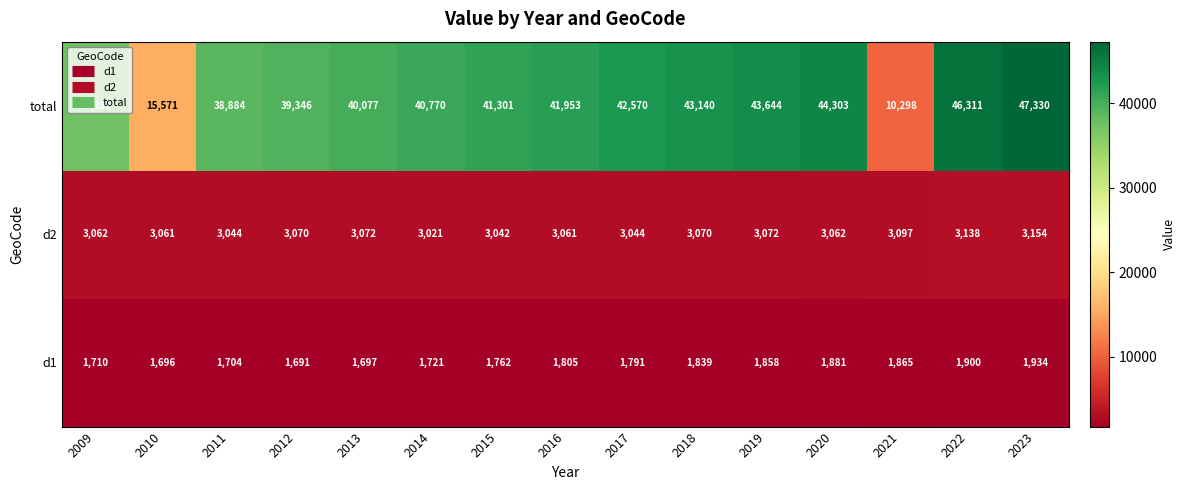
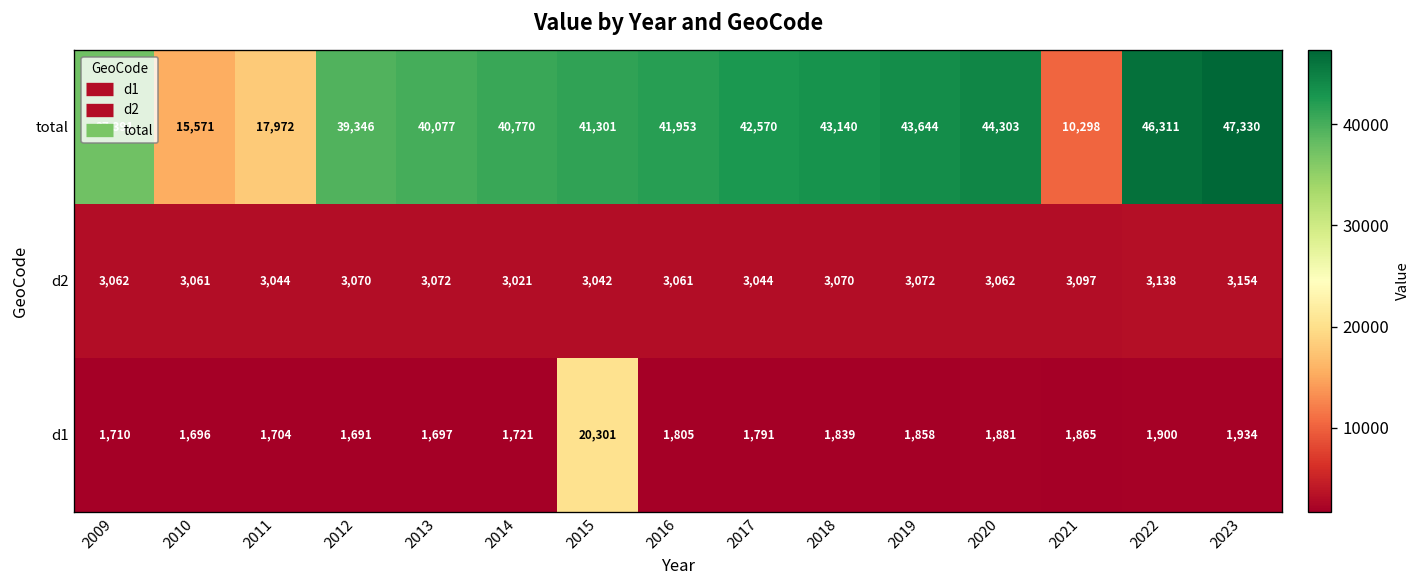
  {
    "total": {
      "2010": "15,571",
-     "2011": "38,884",
+     "2011": "17,972",
      "2012": "39,346",
      "2013": "40,077",
      "2014": "40,770",
      "2015": "41,301",
      "2016": "41,953",
      "2017": "42,570",
      "2018": "43,140",
      "2019": "43,644",
      "2020": "44,303",
      "2021": "10,298",
      "2022": "46,311",
      "2023": "47,330"
    },
    "d2": {
      "2009": "3,062",
      "2010": "3,061",
      "2011": "3,044",
      "2012": "3,070",
      "2013": "3,072",
      "2014": "3,021",
      "2015": "3,042",
      "2016": "3,061",
      "2017": "3,044",
      "2018": "3,070",
      "2019": "3,072",
      "2020": "3,062",
      "2021": "3,097",
      "2022": "3,138",
      "2023": "3,154"
    },
    "d1": {
      "2009": "1,710",
      "2010": "1,696",
      "2011": "1,704",
      "2012": "1,691",
      "2013": "1,697",
      "2014": "1,721",
-     "2015": "1,762",
+     "2015": "20,301",
      "2016": "1,805",
      "2017": "1,791",
      "2018": "1,839",
      "2019": "1,858",
      "2020": "1,881",
      "2021": "1,865",
      "2022": "1,900",
      "2023": "1,934"
    }
  }
